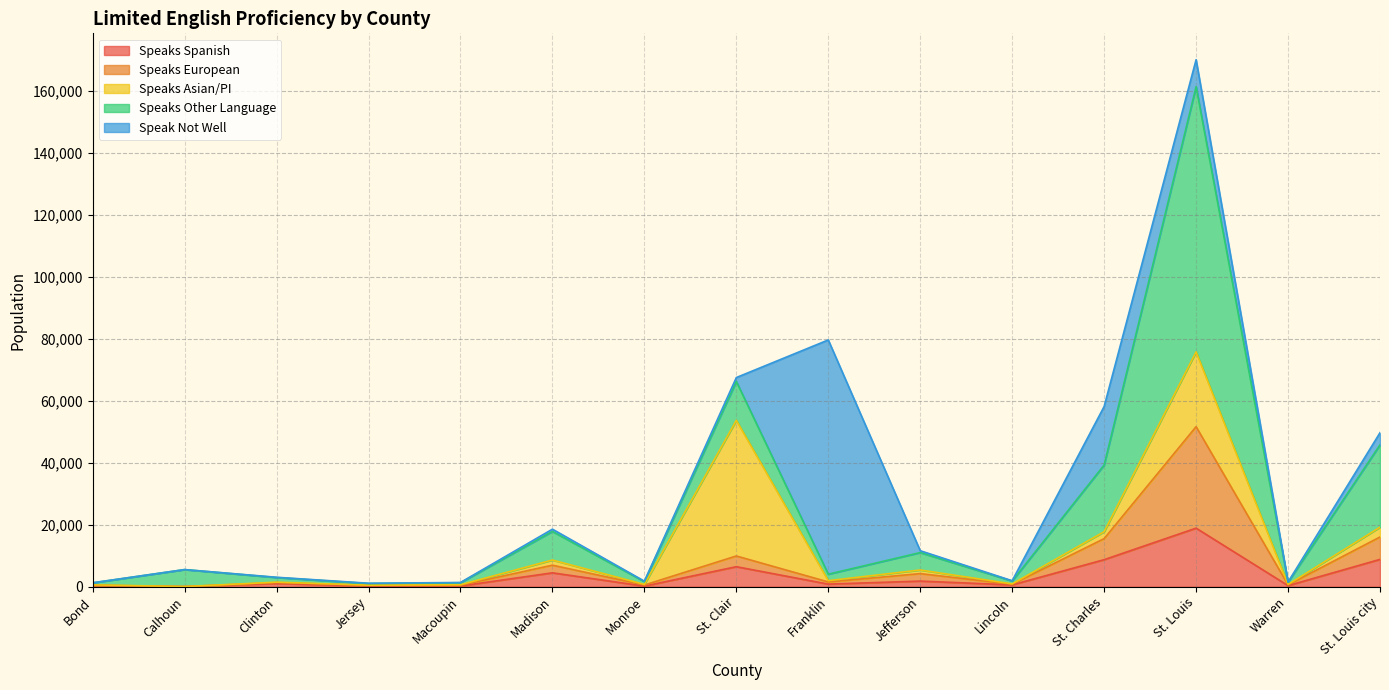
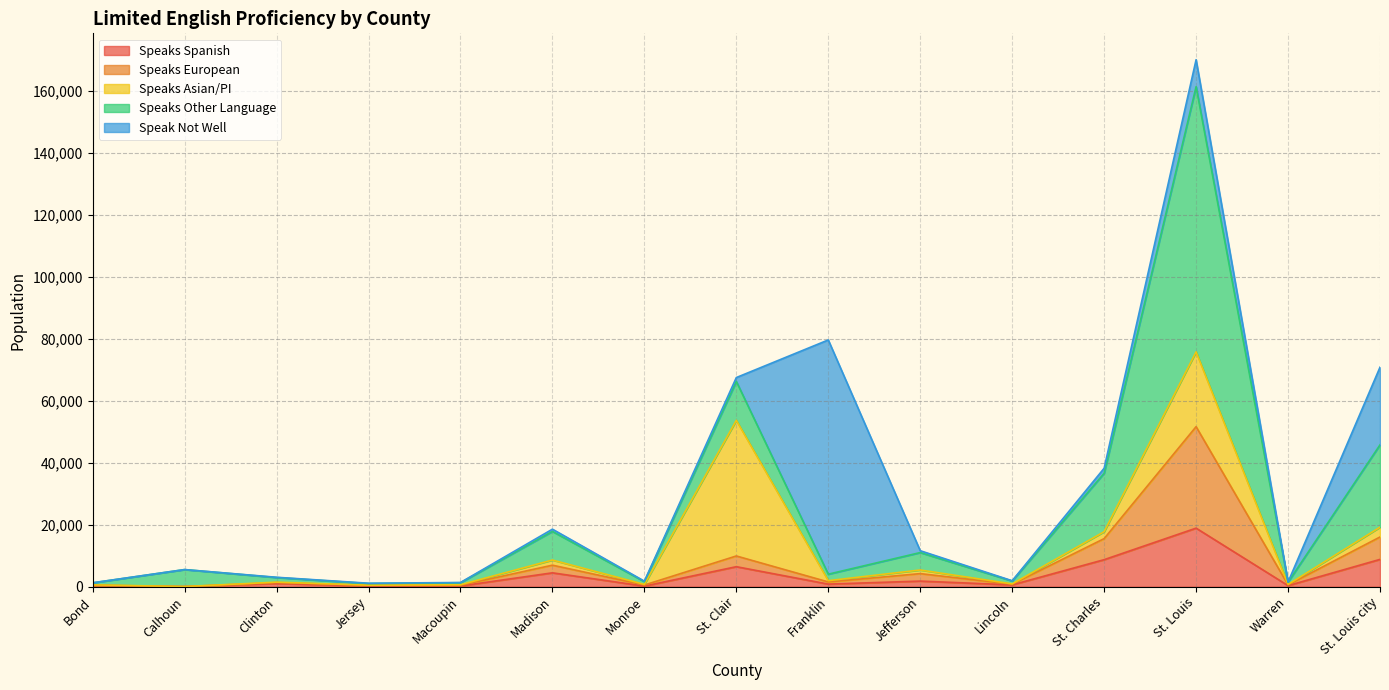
  {
    "Speaks Asian/PI": {
      "Madison": "2,000",
      "St. Clair": "44,000",
      "Jefferson": "1,000",
      "St. Charles": "2,000",
      "St. Louis": "24,000",
      "St. Louis city": "3,000"
    },
    "Speaks Other Language": {
      "St. Clair": "13,000",
      "Franklin": "2,000",
-     "St. Charles": "22,000",
+     "St. Charles": "19,000",
      "St. Louis": "86,000",
      "St. Louis city": "27,000"
    },
    "Speak Not Well": {
      "St. Clair": "1,000",
      "Franklin": "76,000",
-     "St. Charles": "19,000",
+     "St. Charles": "2,000",
      "St. Louis": "9,000",
-     "St. Louis city": "4,000"
+     "St. Louis city": "25,000"
    }
  }
